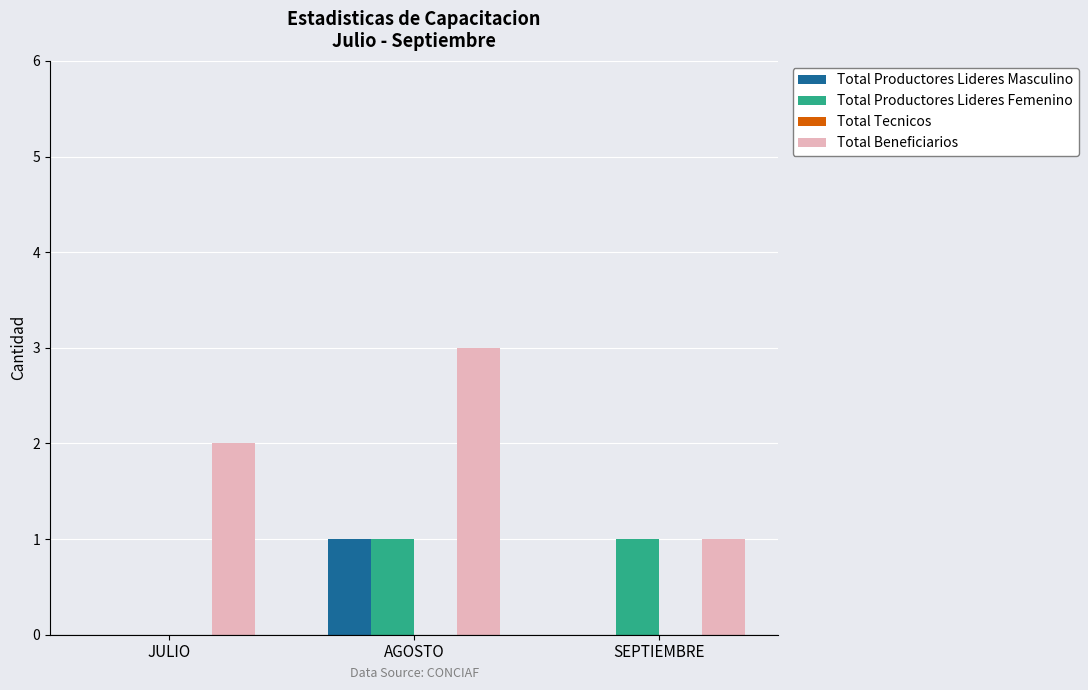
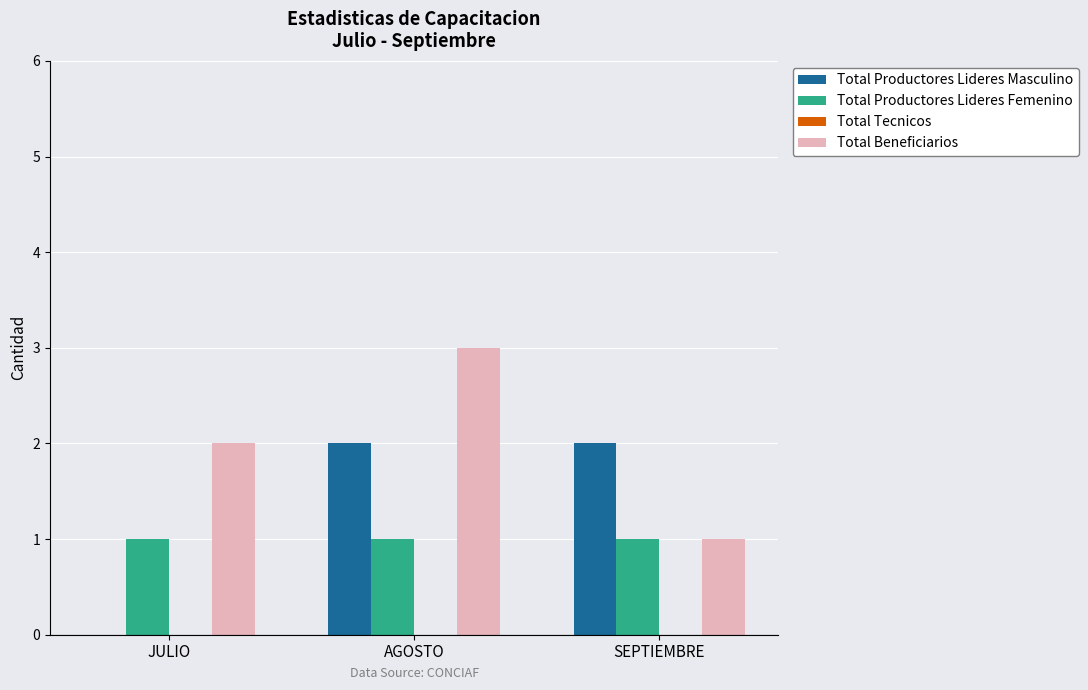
  {
    "Total Productores Lideres Masculino": {
      "JULIO": 0,
-     "AGOSTO": 1,
-     "SEPTIEMBRE": 0
+     "AGOSTO": 2,
+     "SEPTIEMBRE": 2
    },
    "Total Productores Lideres Femenino": {
-     "JULIO": 0,
+     "JULIO": 1,
      "AGOSTO": 1,
      "SEPTIEMBRE": 1
    },
    "Total Tecnicos": {
      "JULIO": 0,
      "AGOSTO": 0,
      "SEPTIEMBRE": 0
    },
    "Total Beneficiarios": {
      "JULIO": 2,
      "AGOSTO": 3,
      "SEPTIEMBRE": 1
    }
  }
